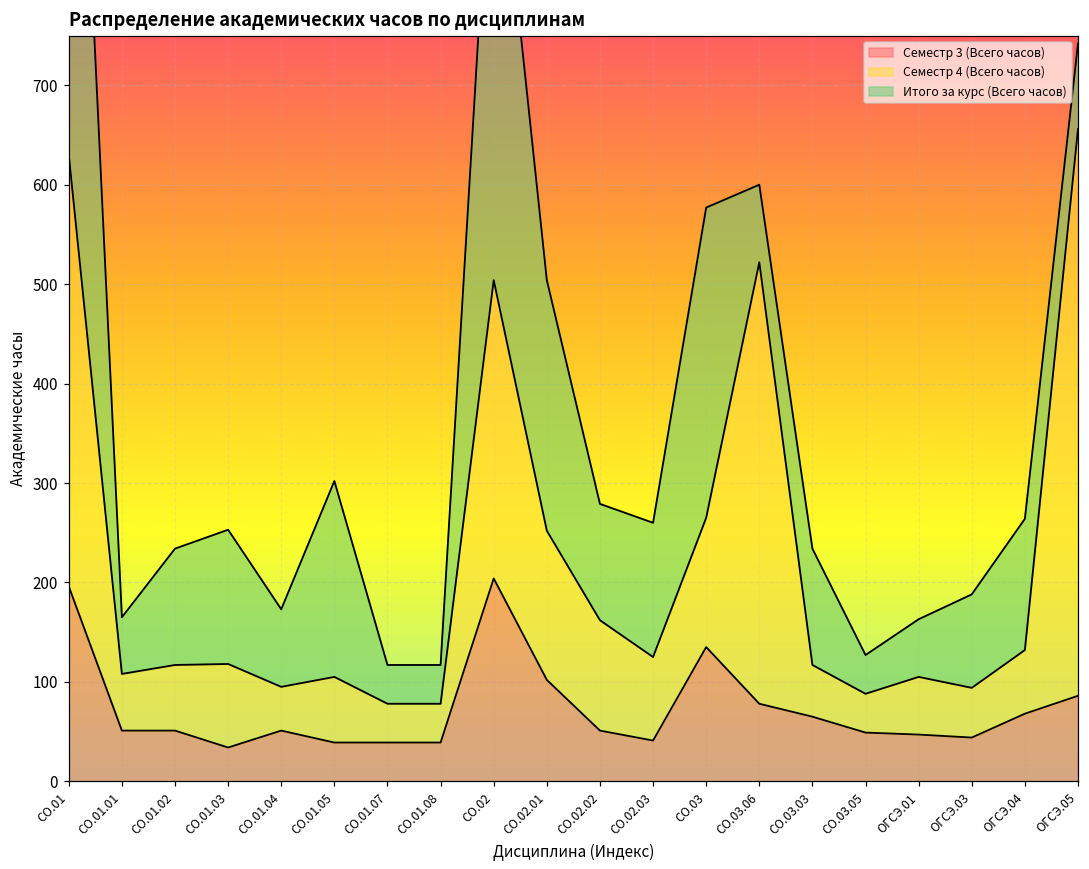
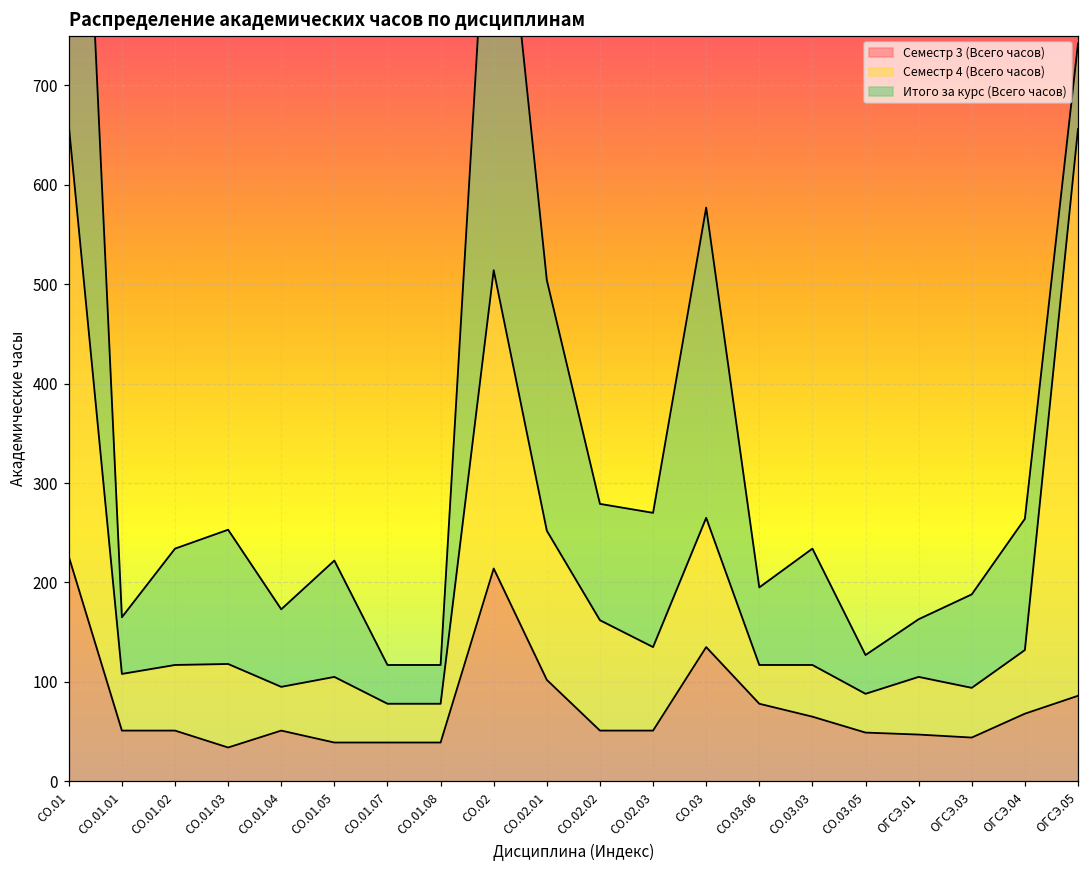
  {
    "Семестр 3 (Всего часов)": {
-     "СО.01": 200,
+     "СО.01": 230,
      "СО.01.01": 50,
      "СО.01.02": 50,
      "СО.01.03": 30,
      "СО.01.04": 50,
      "СО.01.05": 40,
      "СО.01.07": 40,
      "СО.01.08": 40,
-     "СО.02": 200,
+     "СО.02": 210,
      "СО.02.01": 100,
      "СО.02.02": 50,
-     "СО.02.03": 40,
+     "СО.02.03": 50,
      "СО.03": 140,
      "СО.03.06": 80,
      "СО.03.03": 70,
      "СО.03.05": 50,
      "ОГСЭ.01": 50,
      "ОГСЭ.03": 40,
      "ОГСЭ.04": 70,
      "ОГСЭ.05": 90
    },
    "Семестр 4 (Всего часов)": {
      "СО.01": 430,
      "СО.01.01": 60,
      "СО.01.02": 70,
      "СО.01.03": 80,
      "СО.01.04": 40,
      "СО.01.05": 70,
      "СО.01.07": 40,
      "СО.01.08": 40,
      "СО.02": 300,
      "СО.02.01": 150,
      "СО.02.02": 110,
      "СО.02.03": 80,
      "СО.03": 130,
-     "СО.03.06": 440,
+     "СО.03.06": 40,
      "СО.03.03": 50,
      "СО.03.05": 40,
      "ОГСЭ.01": 60,
      "ОГСЭ.03": 50,
      "ОГСЭ.04": 60,
      "ОГСЭ.05": 570
    },
    "Итого за курс (Всего часов)": {
      "СО.01.01": 60,
      "СО.01.02": 120,
      "СО.01.03": 140,
      "СО.01.04": 80,
-     "СО.01.05": 200,
+     "СО.01.05": 120,
      "СО.01.07": 40,
      "СО.01.08": 40,
      "СО.02.01": 250,
      "СО.02.02": 120,
      "СО.02.03": 140,
      "СО.03": 310,
      "СО.03.06": 80,
      "СО.03.03": 120,
      "СО.03.05": 40,
      "ОГСЭ.01": 60,
      "ОГСЭ.03": 90,
      "ОГСЭ.04": 130,
      "ОГСЭ.05": 90
    }
  }
